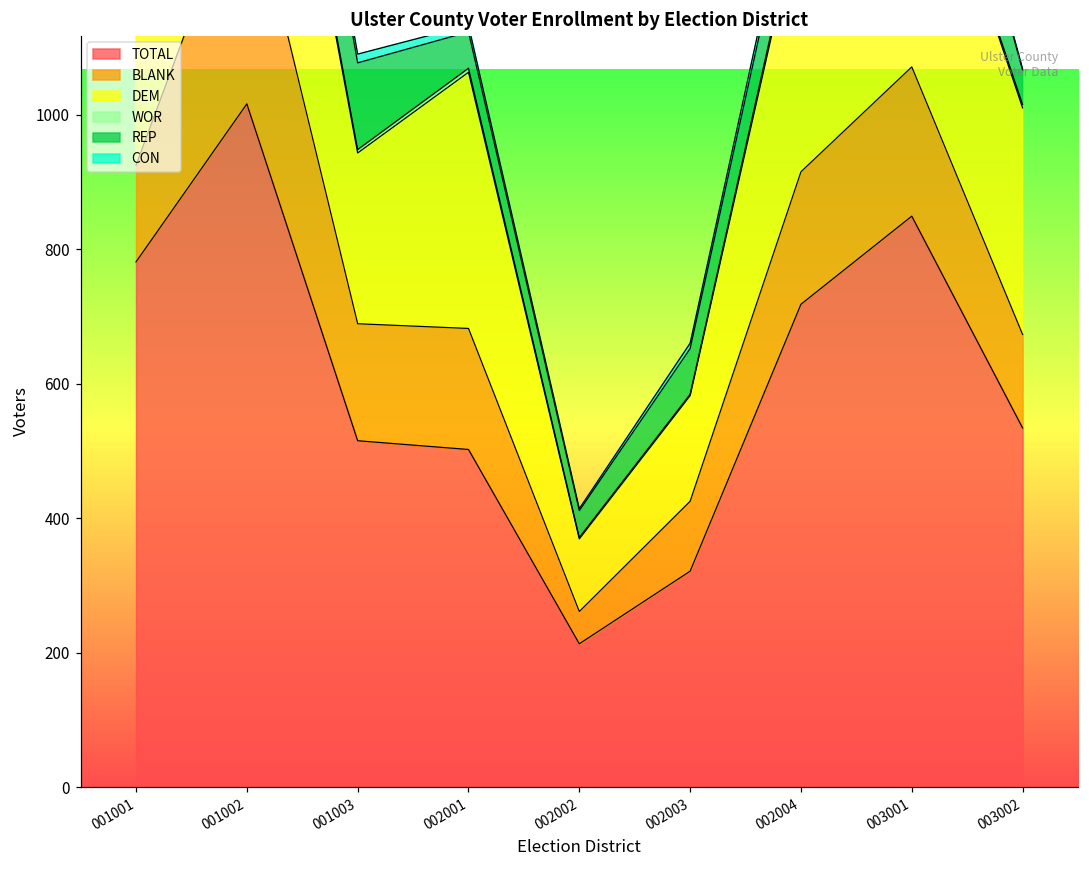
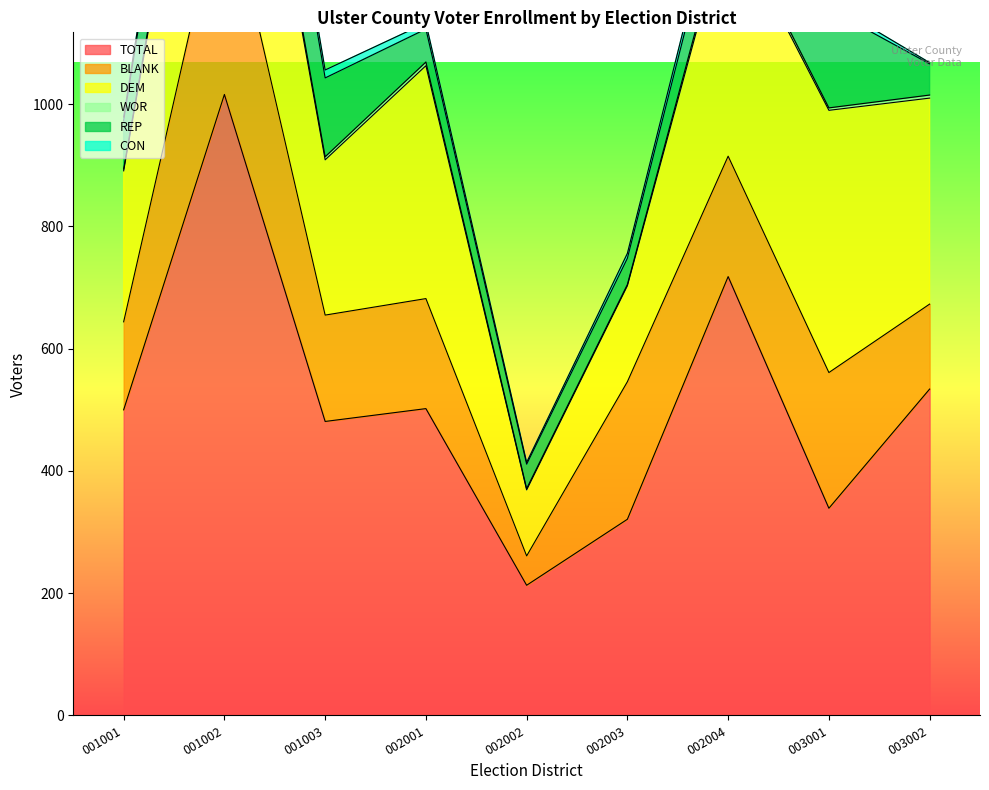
  {
    "TOTAL": {
-     "001001": 780,
+     "001001": 500,
      "001002": 1020,
-     "001003": 520,
+     "001003": 480,
      "002001": 500,
      "002002": 210,
      "002003": 320,
      "002004": 720,
-     "003001": 850,
+     "003001": 340,
      "003002": 530
    },
    "BLANK": {
      "001003": 170,
      "002001": 180,
      "002002": 50,
-     "002003": 100,
+     "002003": 230,
      "002004": 200,
      "003001": 220,
      "003002": 140
    },
    "DEM": {
      "001003": 250,
      "002001": 380,
      "003002": 340
    },
    "WOR": {
      "001003": 10,
      "002001": 10,
      "003002": 10
    },
    "REP": {
      "001003": 130,
-     "002003": 70
+     "002003": 40
    },
    "CON": {
      "001003": 10,
      "002003": 10
    }
  }
